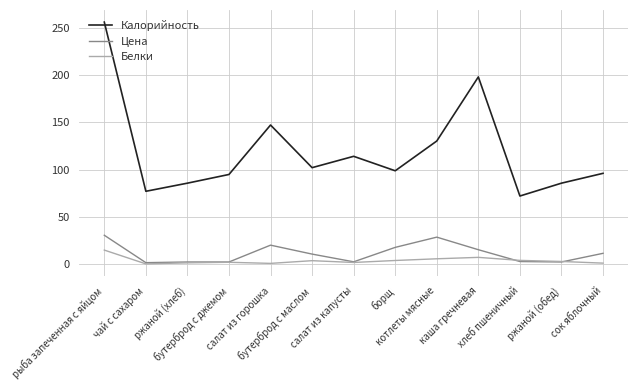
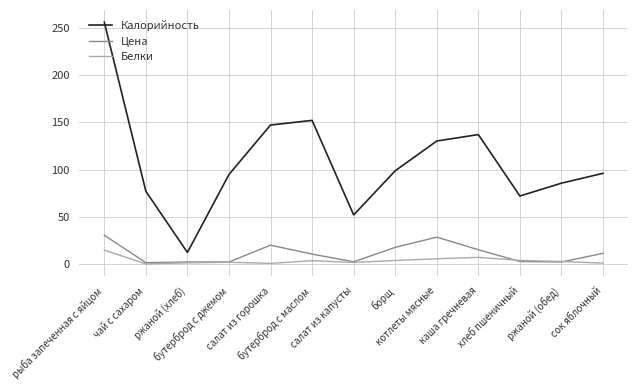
  {
    "Калорийность": {
      "рыба запеченная с яйцом": 260,
      "чай с сахаром": 80,
-     "ржаной (хлеб)": 90,
+     "ржаной (хлеб)": 10,
      "бутерброд с джемом": 90,
      "салат из горошка": 150,
-     "бутерброд с маслом": 100,
-     "салат из капусты": 110,
+     "бутерброд с маслом": 150,
+     "салат из капусты": 50,
      "борщ": 100,
      "котлеты мясные": 130,
-     "каша гречневая": 200,
+     "каша гречневая": 140,
      "хлеб пшеничный": 70,
      "ржаной (обед)": 90,
      "сок яблочный": 100
    }
  }
